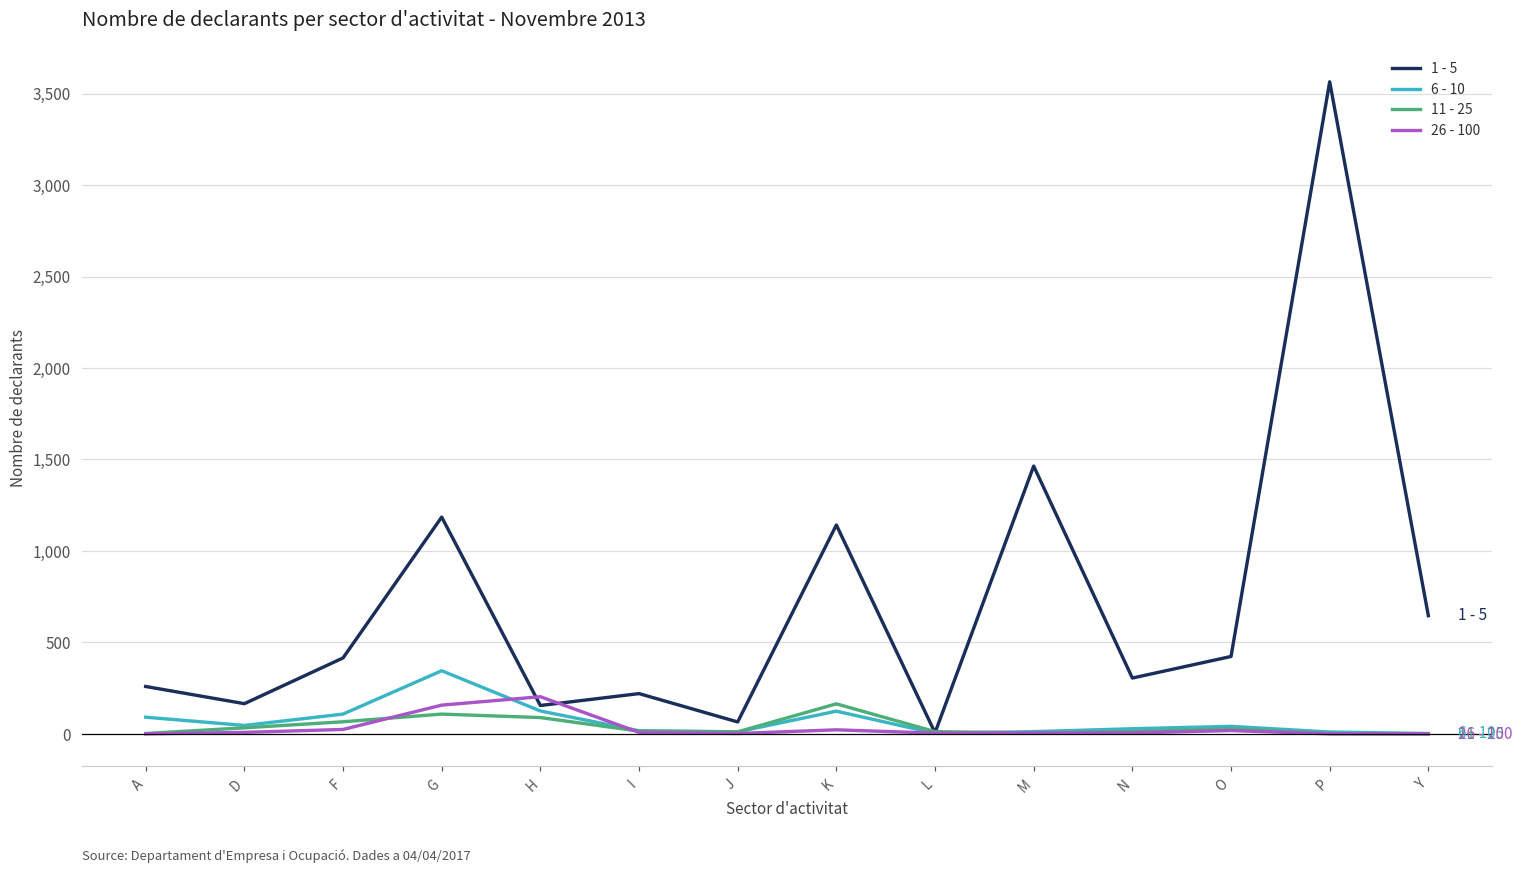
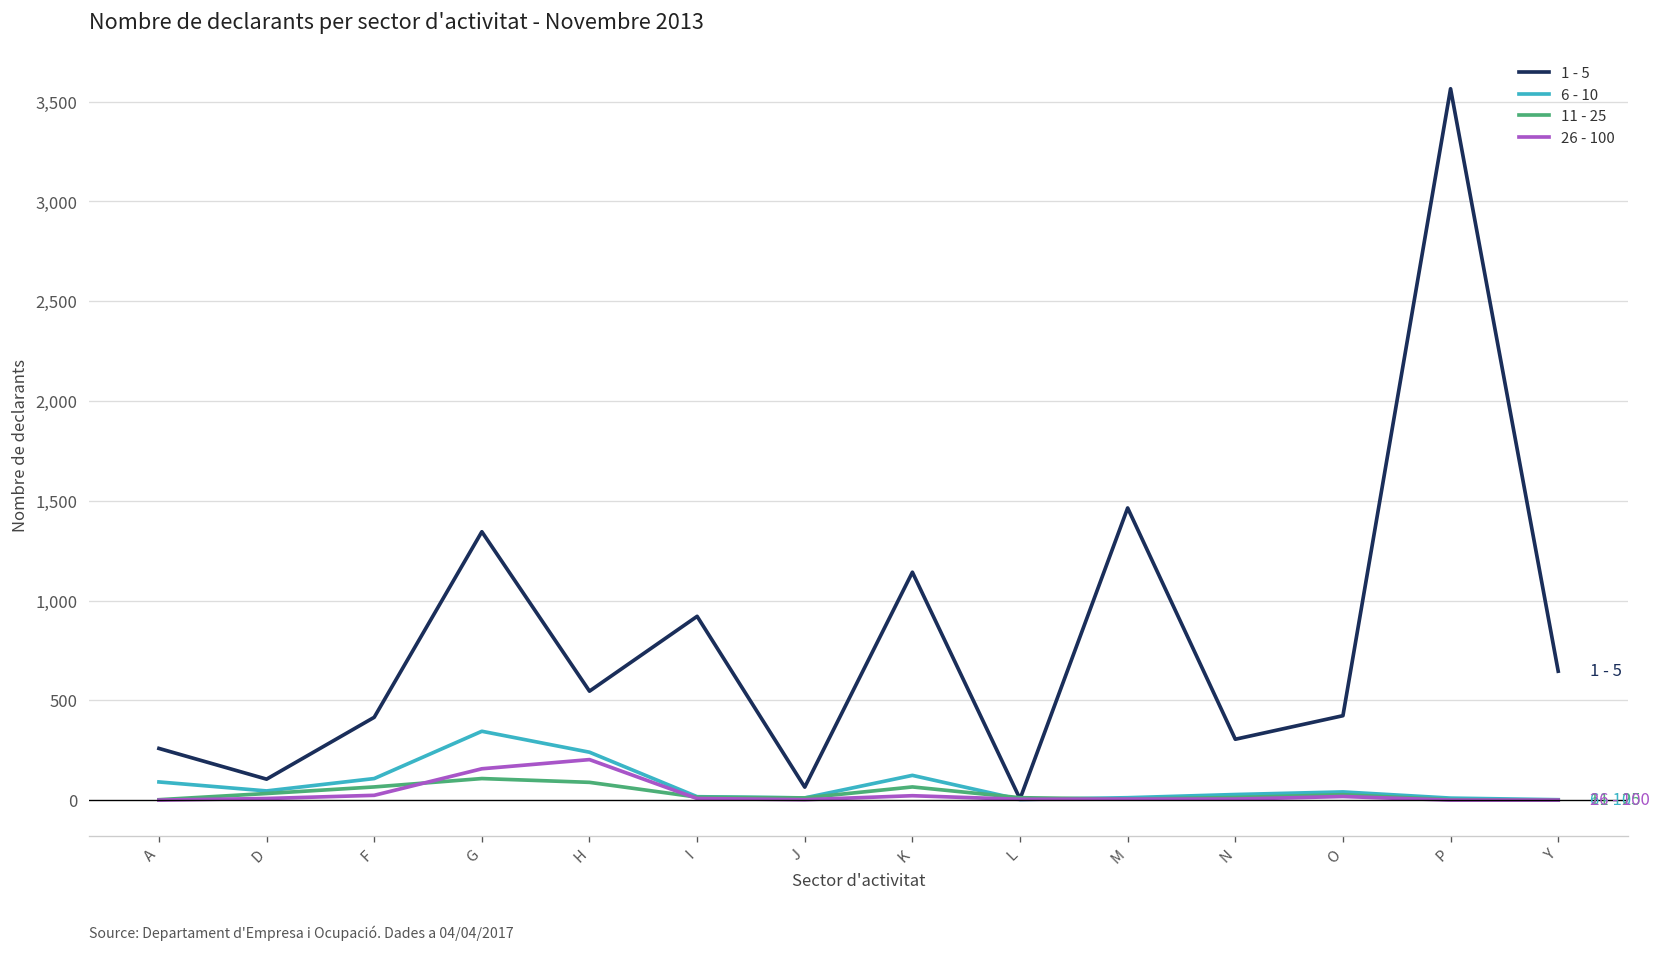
  {
    "1 - 5": {
      "A": "260",
-     "D": "170",
+     "D": "110",
      "F": "420",
-     "G": "1,190",
-     "H": "160",
-     "I": "220",
+     "G": "1,350",
+     "H": "550",
+     "I": "920",
      "J": "70",
      "K": "1,140",
      "M": "1,460",
      "N": "310",
      "O": "420",
      "P": "3,570",
      "Y": "650"
    },
    "6 - 10": {
      "A": "90",
      "F": "110",
      "G": "350",
-     "H": "130",
+     "H": "240",
      "K": "120"
    },
    "11 - 25": {
      "F": "70",
      "G": "110",
      "H": "90",
-     "K": "160"
+     "K": "70"
    },
    "26 - 100": {
      "D": "10",
      "F": "20",
      "G": "160",
      "H": "200",
      "K": "20"
    }
  }
